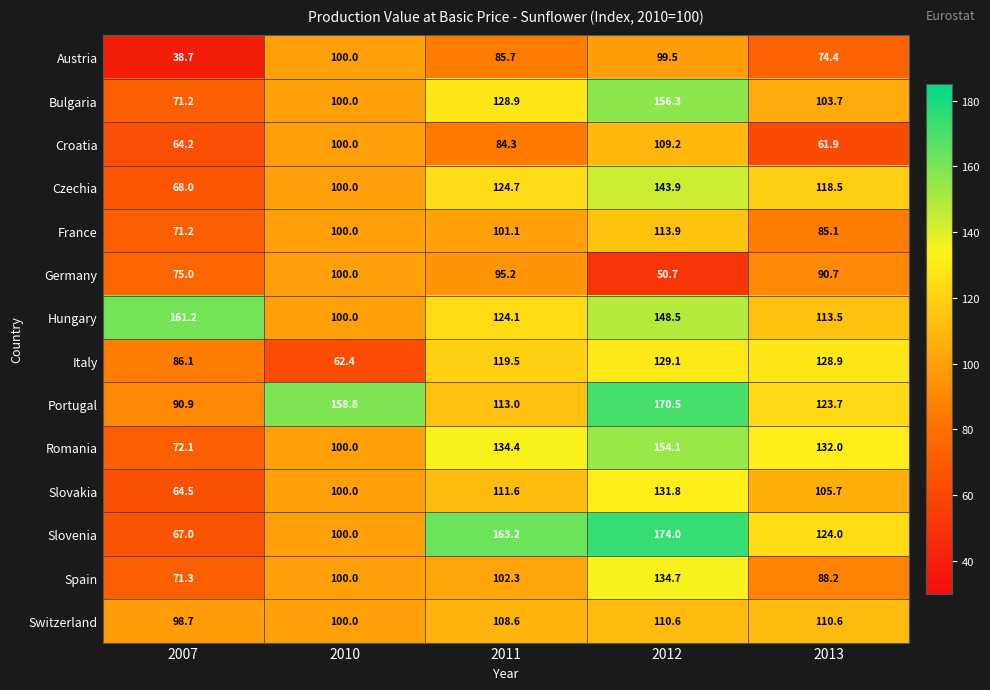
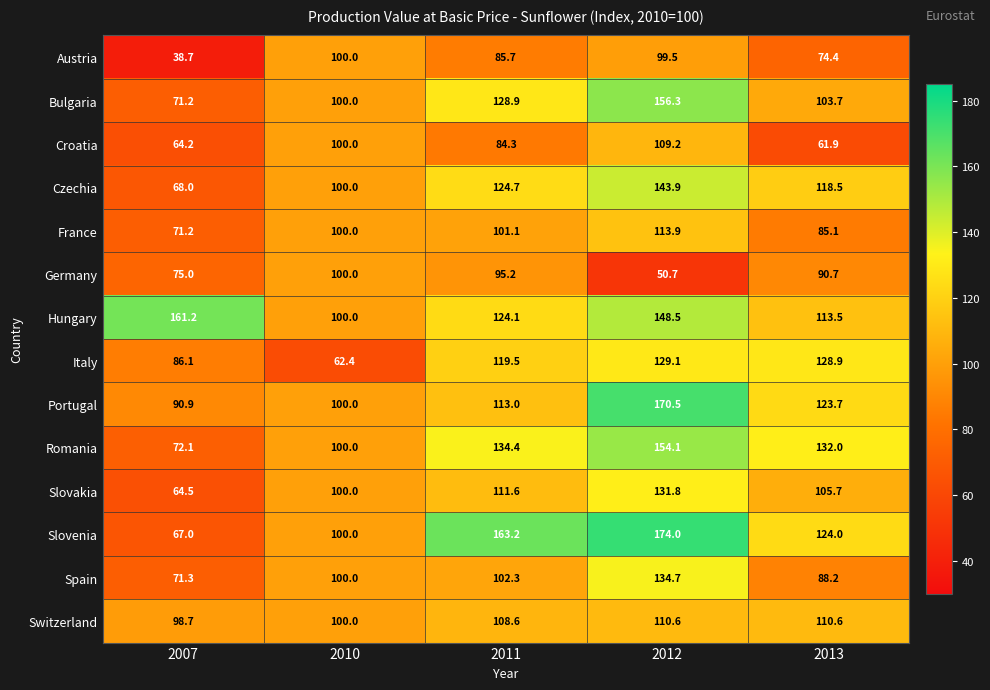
  {
    "Austria": {
      "2007": 38.7,
      "2010": 100.0,
      "2011": 85.7,
      "2012": 99.5,
      "2013": 74.4
    },
    "Bulgaria": {
      "2007": 71.2,
      "2010": 100.0,
      "2011": 128.9,
      "2012": 156.3,
      "2013": 103.7
    },
    "Croatia": {
      "2007": 64.2,
      "2010": 100.0,
      "2011": 84.3,
      "2012": 109.2,
      "2013": 61.9
    },
    "Czechia": {
      "2007": 68.0,
      "2010": 100.0,
      "2011": 124.7,
      "2012": 143.9,
      "2013": 118.5
    },
    "France": {
      "2007": 71.2,
      "2010": 100.0,
      "2011": 101.1,
      "2012": 113.9,
      "2013": 85.1
    },
    "Germany": {
      "2007": 75.0,
      "2010": 100.0,
      "2011": 95.2,
      "2012": 50.7,
      "2013": 90.7
    },
    "Hungary": {
      "2007": 161.2,
      "2010": 100.0,
      "2011": 124.1,
      "2012": 148.5,
      "2013": 113.5
    },
    "Italy": {
      "2007": 86.1,
      "2010": 62.4,
      "2011": 119.5,
      "2012": 129.1,
      "2013": 128.9
    },
    "Portugal": {
      "2007": 90.9,
-     "2010": 158.8,
+     "2010": 100.0,
      "2011": 113.0,
      "2012": 170.5,
      "2013": 123.7
    },
    "Romania": {
      "2007": 72.1,
      "2010": 100.0,
      "2011": 134.4,
      "2012": 154.1,
      "2013": 132.0
    },
    "Slovakia": {
      "2007": 64.5,
      "2010": 100.0,
      "2011": 111.6,
      "2012": 131.8,
      "2013": 105.7
    },
    "Slovenia": {
      "2007": 67.0,
      "2010": 100.0,
      "2011": 163.2,
      "2012": 174.0,
      "2013": 124.0
    },
    "Spain": {
      "2007": 71.3,
      "2010": 100.0,
      "2011": 102.3,
      "2012": 134.7,
      "2013": 88.2
    },
    "Switzerland": {
      "2007": 98.7,
      "2010": 100.0,
      "2011": 108.6,
      "2012": 110.6,
      "2013": 110.6
    }
  }
